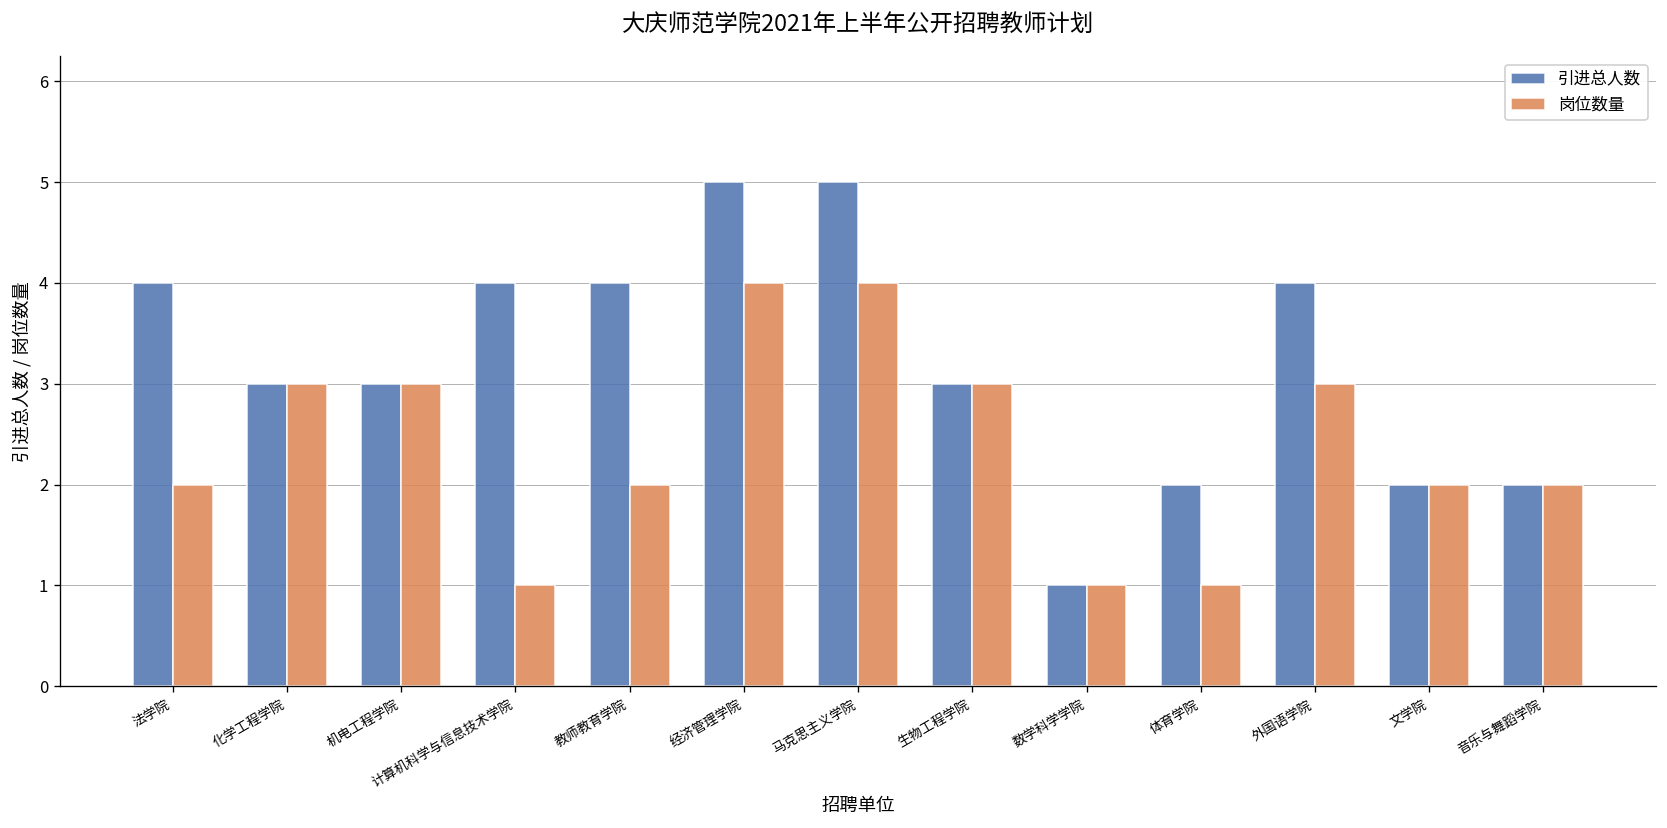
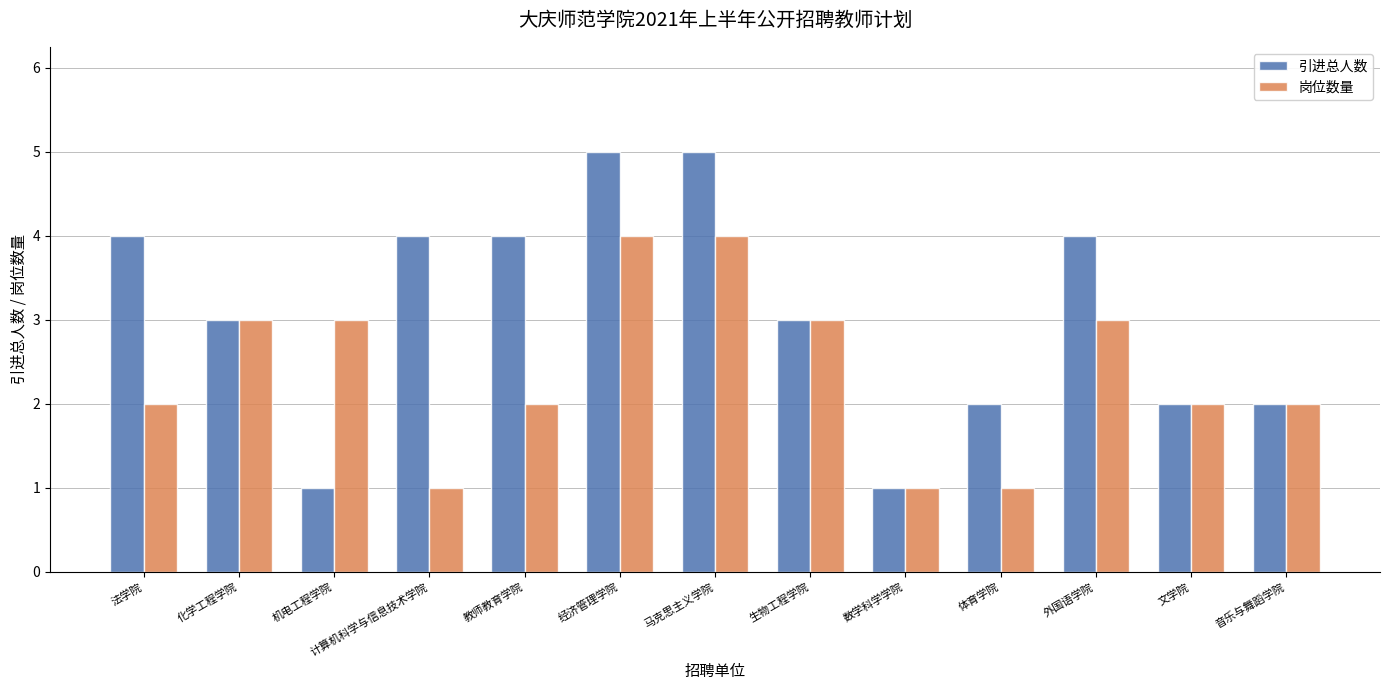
  {
    "引进总人数": {
      "法学院": 4,
      "化学工程学院": 3,
-     "机电工程学院": 3,
+     "机电工程学院": 1,
      "计算机科学与信息技术学院": 4,
      "教师教育学院": 4,
      "经济管理学院": 5,
      "马克思主义学院": 5,
      "生物工程学院": 3,
      "数学科学学院": 1,
      "体育学院": 2,
      "外国语学院": 4,
      "文学院": 2,
      "音乐与舞蹈学院": 2
    },
    "岗位数量": {
      "法学院": 2,
      "化学工程学院": 3,
      "机电工程学院": 3,
      "计算机科学与信息技术学院": 1,
      "教师教育学院": 2,
      "经济管理学院": 4,
      "马克思主义学院": 4,
      "生物工程学院": 3,
      "数学科学学院": 1,
      "体育学院": 1,
      "外国语学院": 3,
      "文学院": 2,
      "音乐与舞蹈学院": 2
    }
  }
